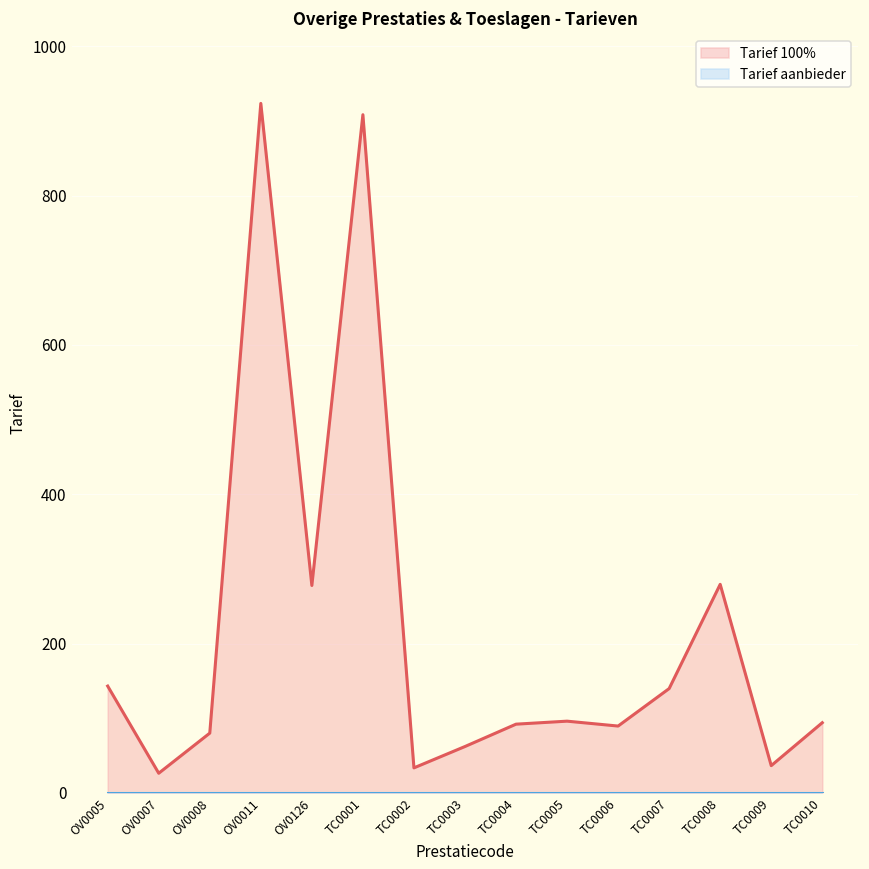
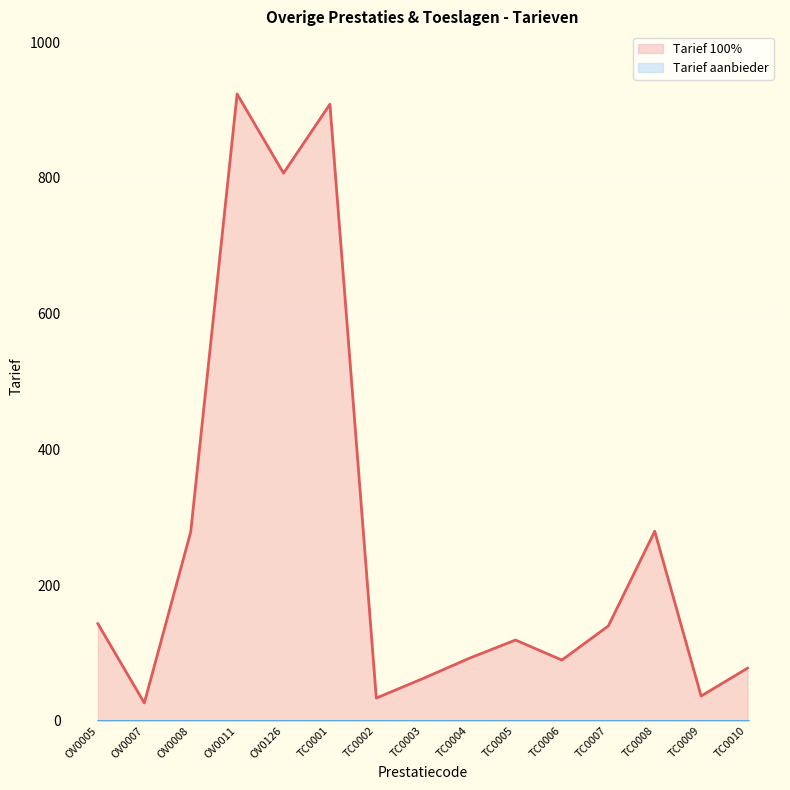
  {
    "Tarief 100%": {
      "OV0005": 140,
      "OV0007": 30,
-     "OV0008": 80,
+     "OV0008": 280,
      "OV0011": 920,
-     "OV0126": 280,
+     "OV0126": 810,
      "TC0001": 910,
      "TC0002": 30,
      "TC0003": 60,
      "TC0004": 90,
-     "TC0005": 100,
+     "TC0005": 120,
      "TC0006": 90,
      "TC0007": 140,
      "TC0008": 280,
      "TC0009": 40,
-     "TC0010": 90
+     "TC0010": 80
    },
    "Tarief aanbieder": {
      "OV0005": 0,
      "OV0007": 0,
      "OV0008": 0,
      "OV0011": 0,
      "OV0126": 0,
      "TC0001": 0,
      "TC0002": 0,
      "TC0003": 0,
      "TC0004": 0,
      "TC0005": 0,
      "TC0006": 0,
      "TC0007": 0,
      "TC0008": 0,
      "TC0009": 0,
      "TC0010": 0
    }
  }
